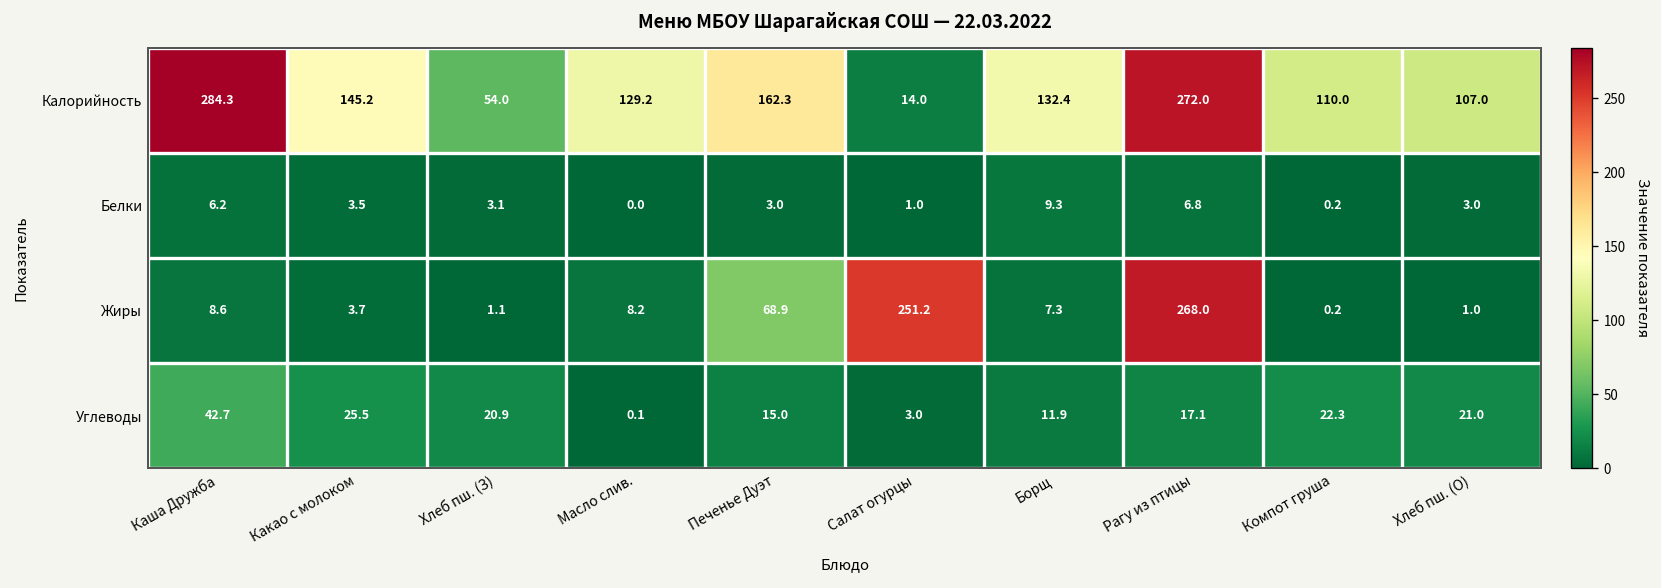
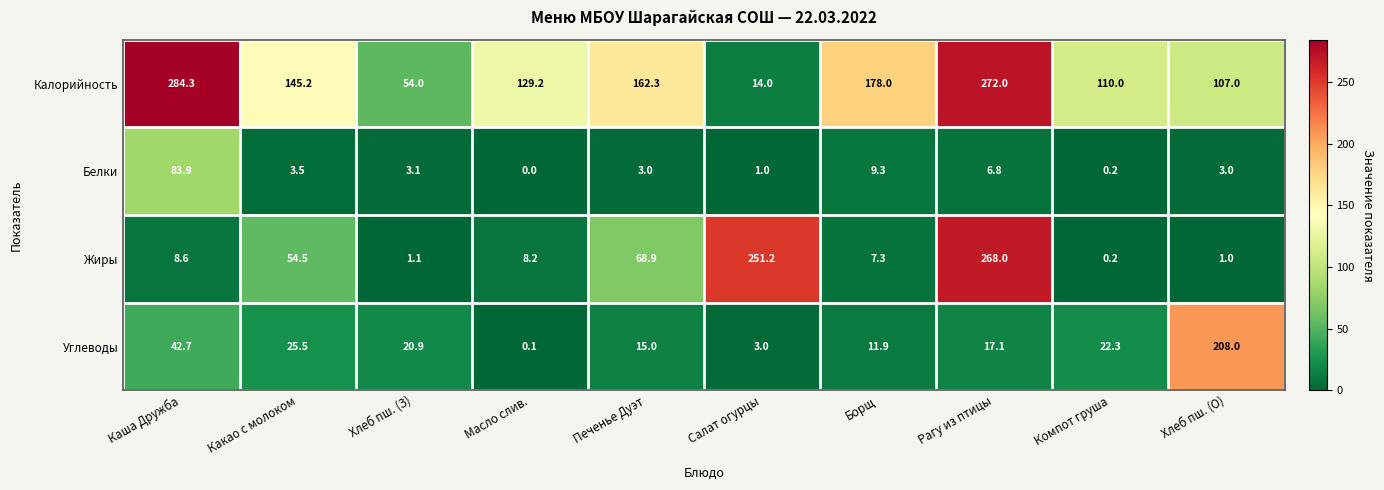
  {
    "Калорийность": {
      "Каша Дружба": 284.3,
      "Какао с молоком": 145.2,
      "Хлеб пш. (З)": 54.0,
      "Масло слив.": 129.2,
      "Печенье Дуэт": 162.3,
      "Салат огурцы": 14.0,
-     "Борщ": 132.4,
+     "Борщ": 178.0,
      "Рагу из птицы": 272.0,
      "Компот груша": 110.0,
      "Хлеб пш. (О)": 107.0
    },
    "Белки": {
-     "Каша Дружба": 6.2,
+     "Каша Дружба": 83.9,
      "Какао с молоком": 3.5,
      "Хлеб пш. (З)": 3.1,
      "Масло слив.": 0.0,
      "Печенье Дуэт": 3.0,
      "Салат огурцы": 1.0,
      "Борщ": 9.3,
      "Рагу из птицы": 6.8,
      "Компот груша": 0.2,
      "Хлеб пш. (О)": 3.0
    },
    "Жиры": {
      "Каша Дружба": 8.6,
-     "Какао с молоком": 3.7,
+     "Какао с молоком": 54.5,
      "Хлеб пш. (З)": 1.1,
      "Масло слив.": 8.2,
      "Печенье Дуэт": 68.9,
      "Салат огурцы": 251.2,
      "Борщ": 7.3,
      "Рагу из птицы": 268.0,
      "Компот груша": 0.2,
      "Хлеб пш. (О)": 1.0
    },
    "Углеводы": {
      "Каша Дружба": 42.7,
      "Какао с молоком": 25.5,
      "Хлеб пш. (З)": 20.9,
      "Масло слив.": 0.1,
      "Печенье Дуэт": 15.0,
      "Салат огурцы": 3.0,
      "Борщ": 11.9,
      "Рагу из птицы": 17.1,
      "Компот груша": 22.3,
-     "Хлеб пш. (О)": 21.0
+     "Хлеб пш. (О)": 208.0
    }
  }
